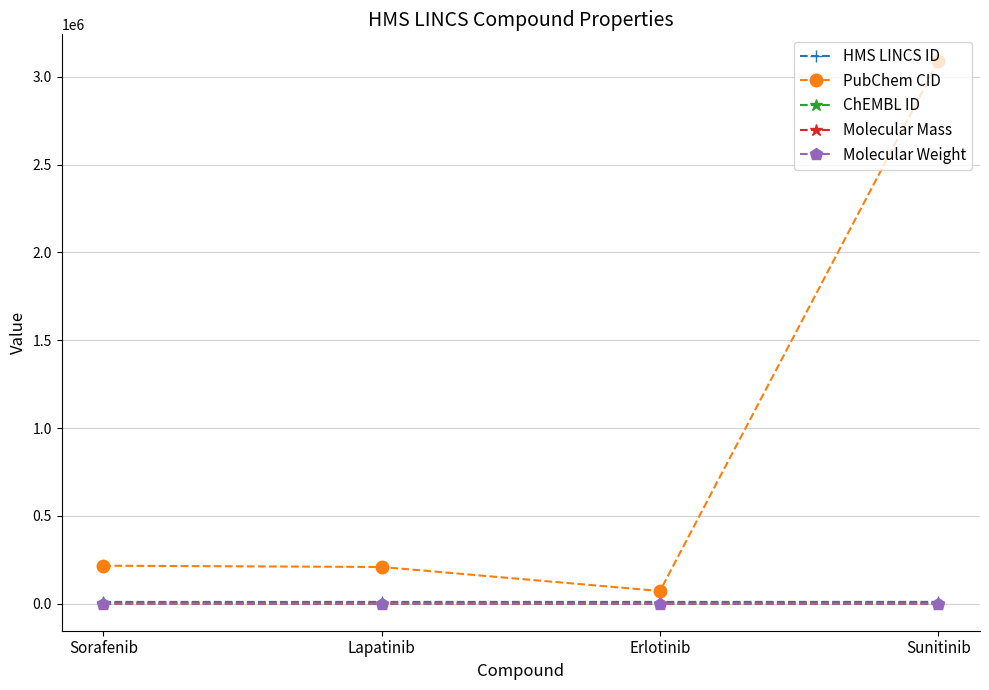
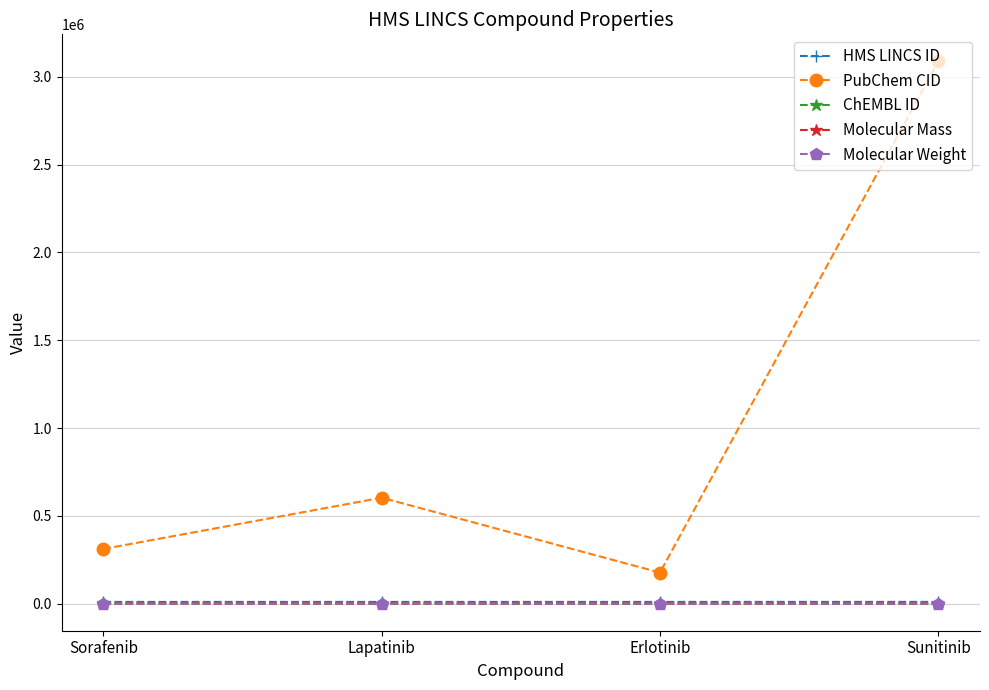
  {
    "PubChem CID": {
-     "Sorafenib": 220000,
-     "Lapatinib": 210000,
-     "Erlotinib": 70000
+     "Sorafenib": 310000,
+     "Lapatinib": 600000,
+     "Erlotinib": 180000
    }
  }
